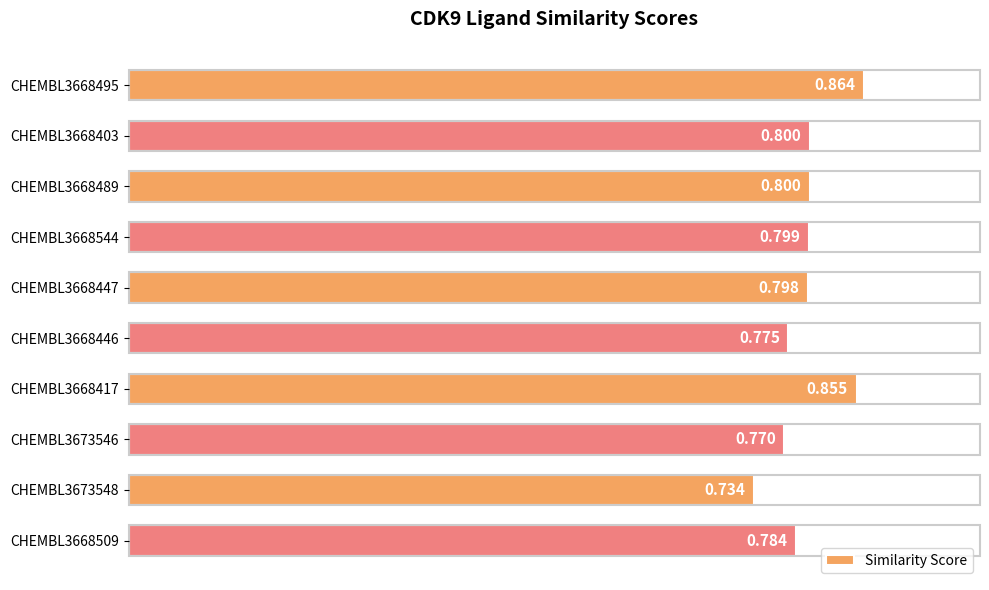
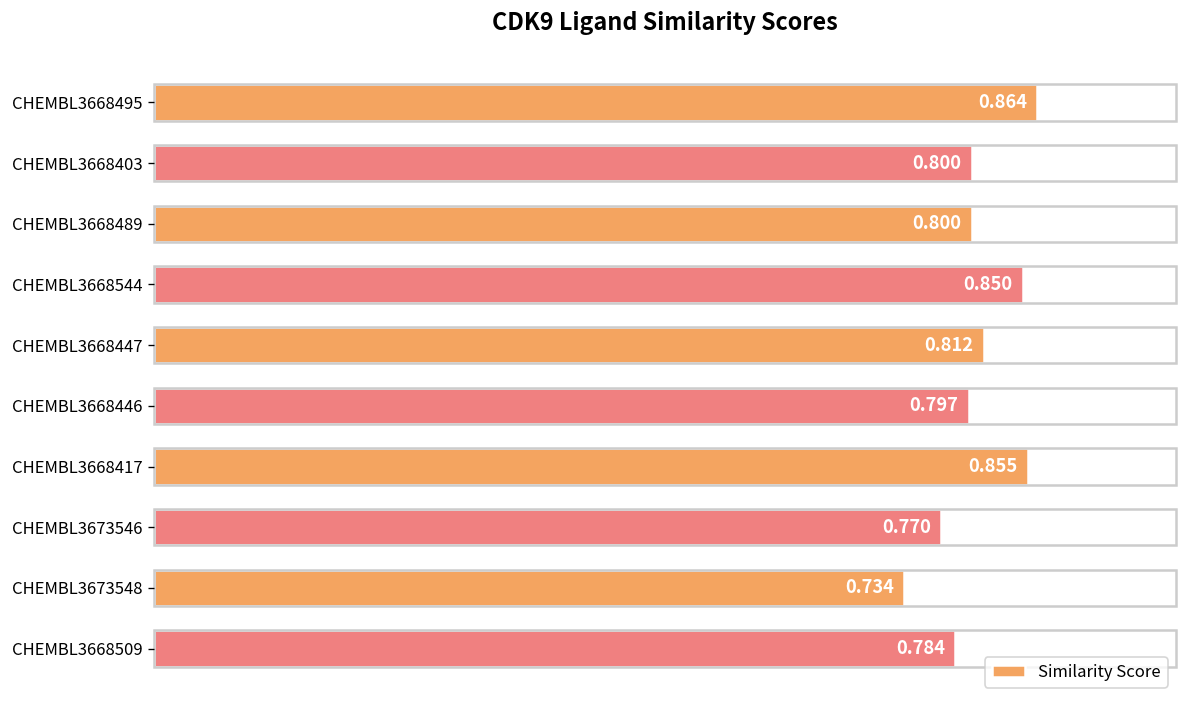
  {
    "CHEMBL3668495": 0.864,
    "CHEMBL3668403": 0.800,
    "CHEMBL3668489": 0.800,
-   "CHEMBL3668544": 0.799,
-   "CHEMBL3668447": 0.798,
-   "CHEMBL3668446": 0.775,
+   "CHEMBL3668544": 0.850,
+   "CHEMBL3668447": 0.812,
+   "CHEMBL3668446": 0.797,
    "CHEMBL3668417": 0.855,
    "CHEMBL3673546": 0.770,
    "CHEMBL3673548": 0.734,
    "CHEMBL3668509": 0.784
  }
